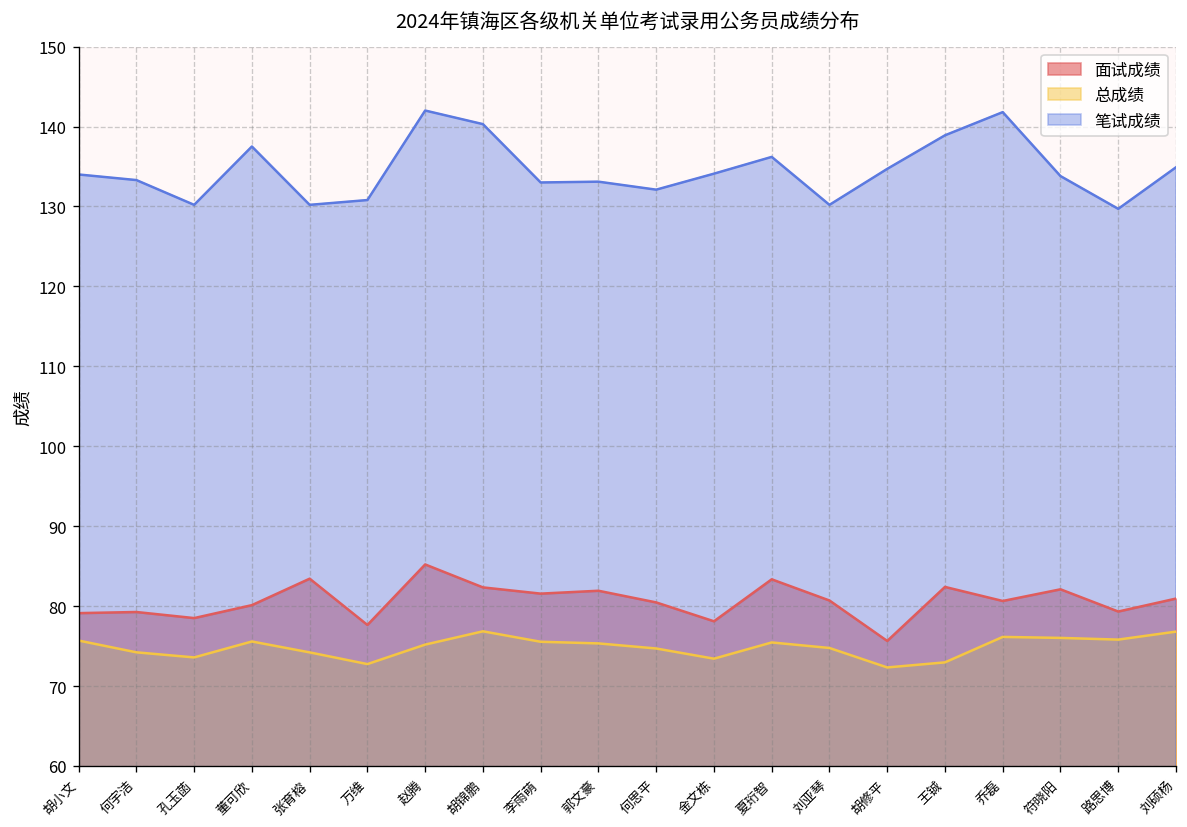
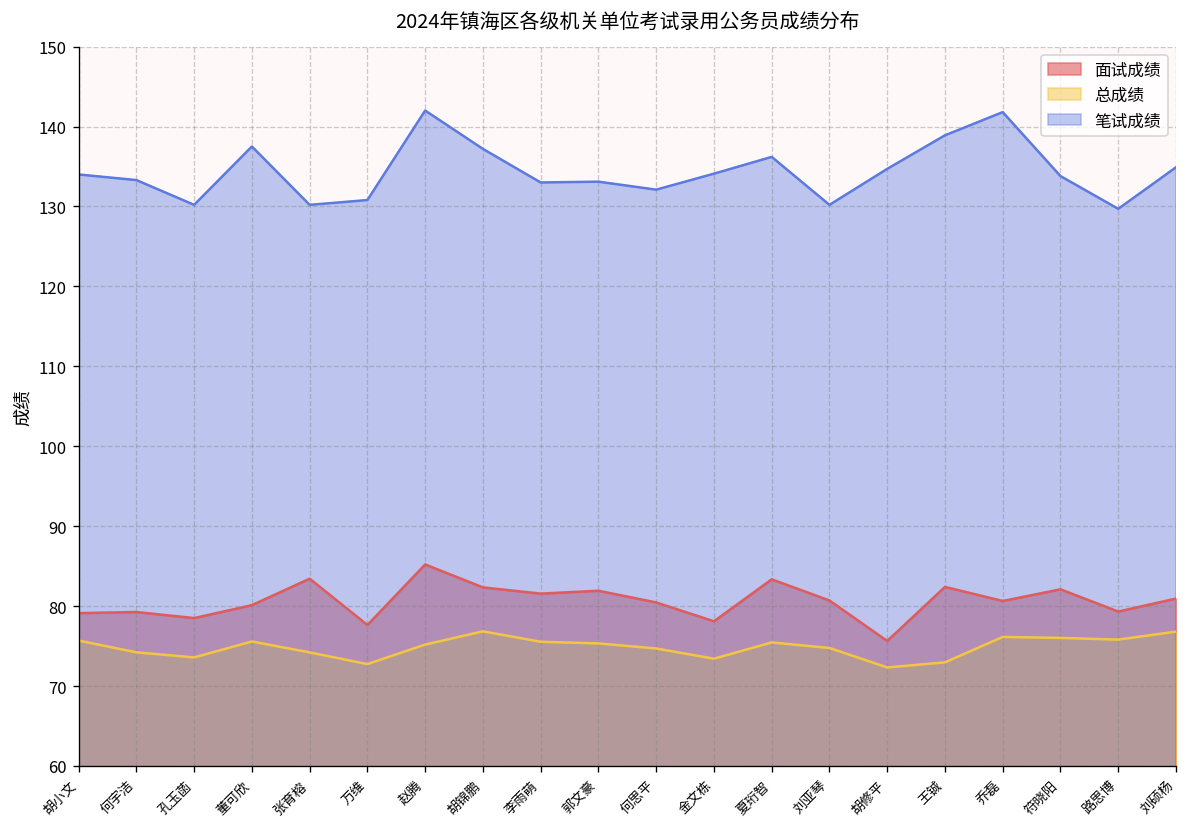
  {
    "面试成绩": {
      "胡小文": 79,
      "何宇洁": 79,
      "孔玉菡": 79,
      "董可欣": 80,
      "张育榕": 83,
      "万维": 78,
      "赵腾": 85,
      "胡锦鹏": 82,
      "李雨萌": 82,
      "郭文豪": 82,
      "何思平": 80,
      "金文栋": 78,
      "夏珩智": 83,
      "刘亚琴": 81,
      "胡修平": 76,
      "王铖": 82,
      "乔磊": 81,
      "符晓阳": 82,
      "路思博": 79,
      "刘硕杨": 81
    },
    "总成绩": {
      "胡小文": 76,
      "何宇洁": 74,
      "孔玉菡": 74,
      "董可欣": 76,
      "张育榕": 74,
      "万维": 73,
      "赵腾": 75,
      "胡锦鹏": 77,
      "李雨萌": 76,
      "郭文豪": 75,
      "何思平": 75,
      "金文栋": 73,
      "夏珩智": 75,
      "刘亚琴": 75,
      "胡修平": 72,
      "王铖": 73,
      "乔磊": 76,
      "符晓阳": 76,
      "路思博": 76,
      "刘硕杨": 77
    },
    "笔试成绩": {
      "胡小文": 134,
      "何宇洁": 133,
      "孔玉菡": 130,
      "董可欣": 138,
      "张育榕": 130,
      "万维": 131,
      "赵腾": 142,
-     "胡锦鹏": 140,
+     "胡锦鹏": 137,
      "李雨萌": 133,
      "郭文豪": 133,
      "何思平": 132,
      "金文栋": 134,
      "夏珩智": 136,
      "刘亚琴": 130,
      "胡修平": 135,
      "王铖": 139,
      "乔磊": 142,
      "符晓阳": 134,
      "路思博": 130,
      "刘硕杨": 135
    }
  }
